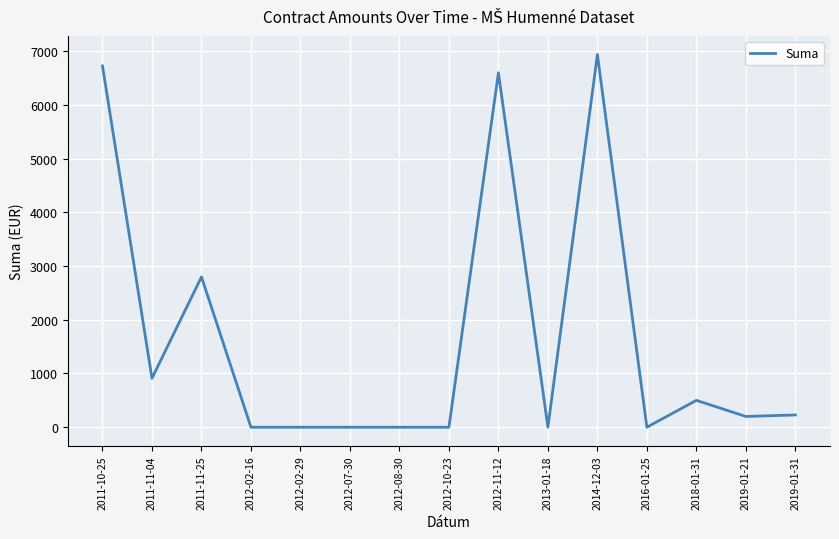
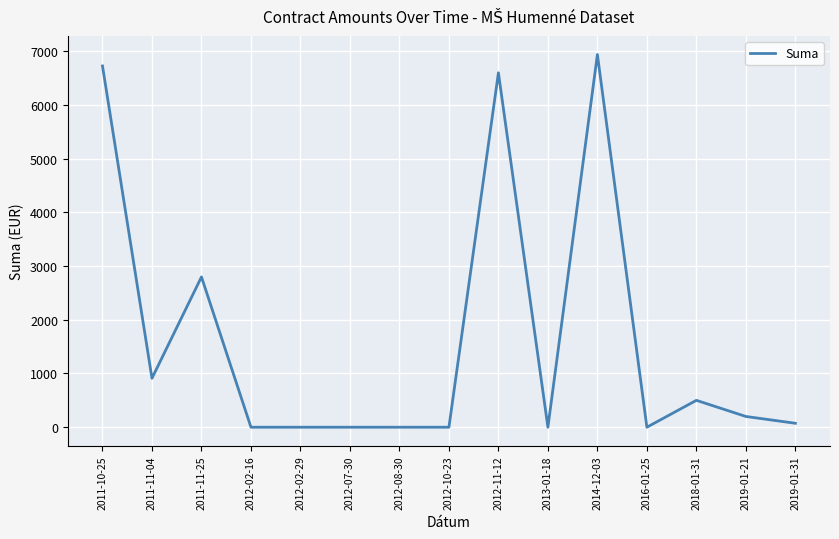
  {
    "2011-10-25": 6700,
    "2011-11-04": 900,
    "2011-11-25": 2800,
    "2012-02-16": 0,
    "2012-02-29": 0,
    "2012-07-30": 0,
    "2012-08-30": 0,
    "2012-10-23": 0,
    "2012-11-12": 6600,
    "2013-01-18": 0,
    "2014-12-03": 6900,
    "2016-01-25": 0,
    "2018-01-31": 500,
    "2019-01-21": 200,
-   "2019-01-31": 200
+   "2019-01-31": 100
  }
